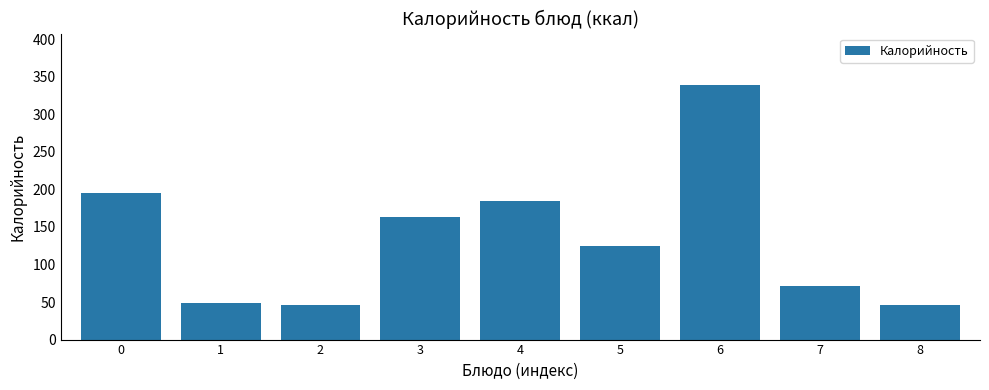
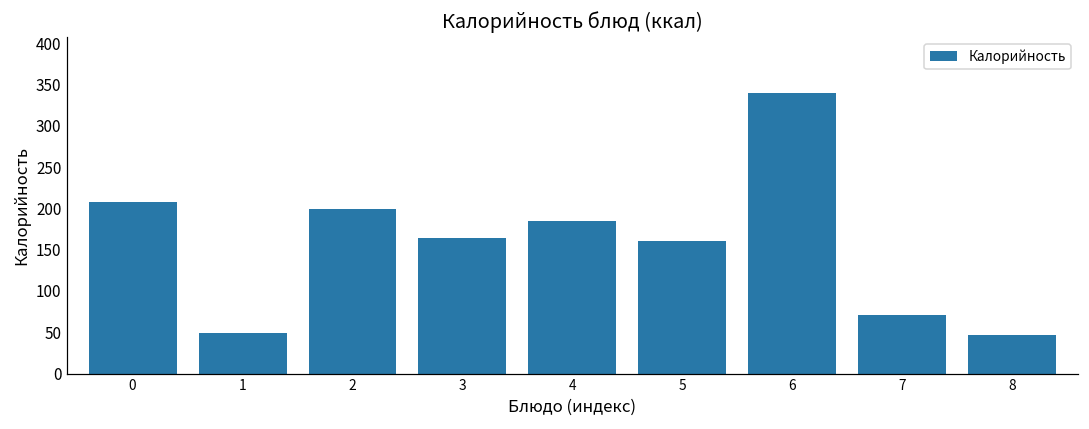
  {
-   "0": 200,
+   "0": 210,
    "1": 50,
-   "2": 50,
+   "2": 200,
    "3": 160,
    "4": 180,
-   "5": 120,
+   "5": 160,
    "6": 340,
    "7": 70,
    "8": 50
  }
